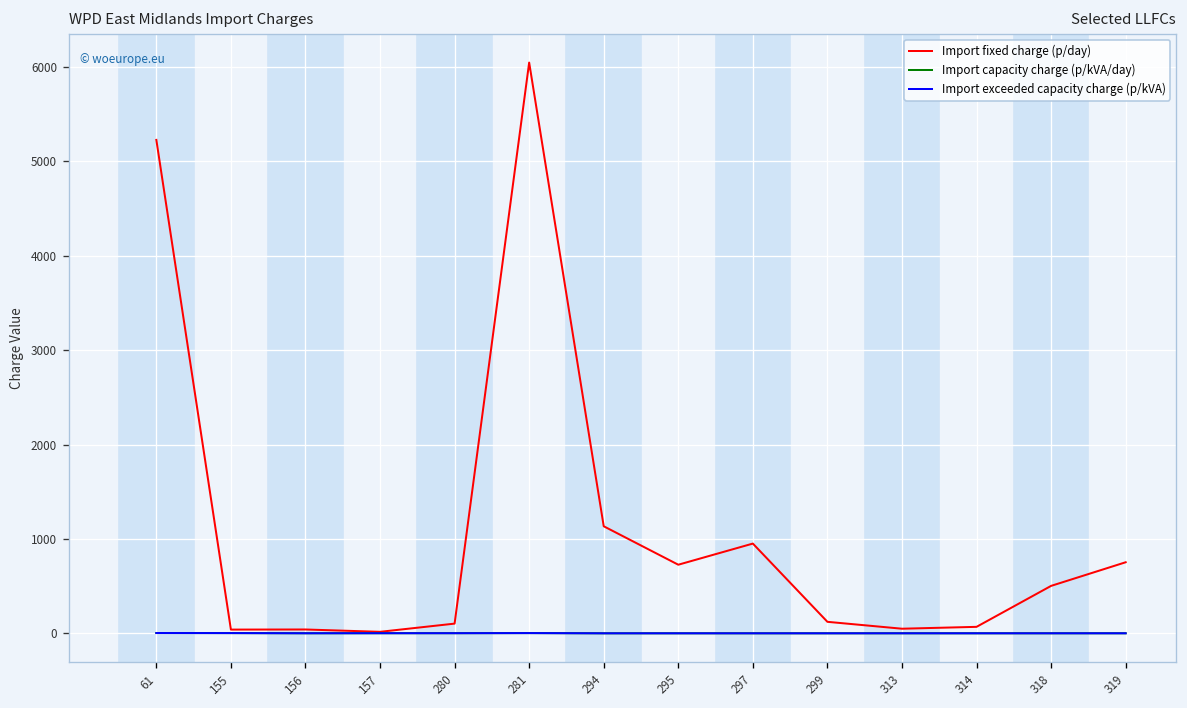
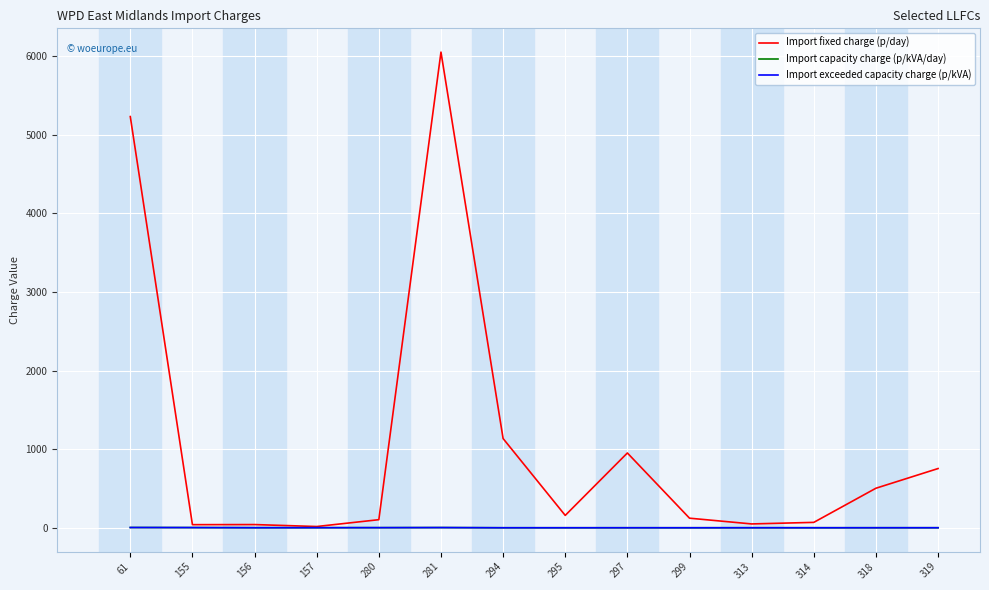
  {
    "Import fixed charge (p/day)": {
      "61": 5200,
      "155": 0,
      "156": 0,
      "280": 100,
      "281": 6000,
      "294": 1100,
-     "295": 700,
+     "295": 200,
      "297": 1000,
      "299": 100,
      "313": 0,
      "314": 100,
      "318": 500,
      "319": 800
    },
    "Import exceeded capacity charge (p/kVA)": {
      "61": 0,
      "155": 0,
      "156": 0,
      "280": 0,
      "281": 0,
      "294": 0,
      "295": 0,
      "297": 0,
      "299": 0,
      "313": 0,
      "314": 0,
      "318": 0,
      "319": 0
    }
  }
